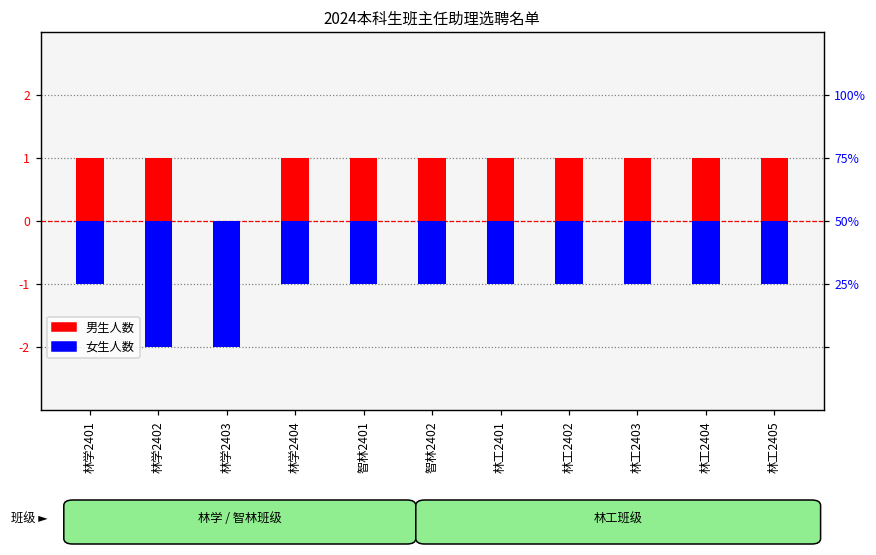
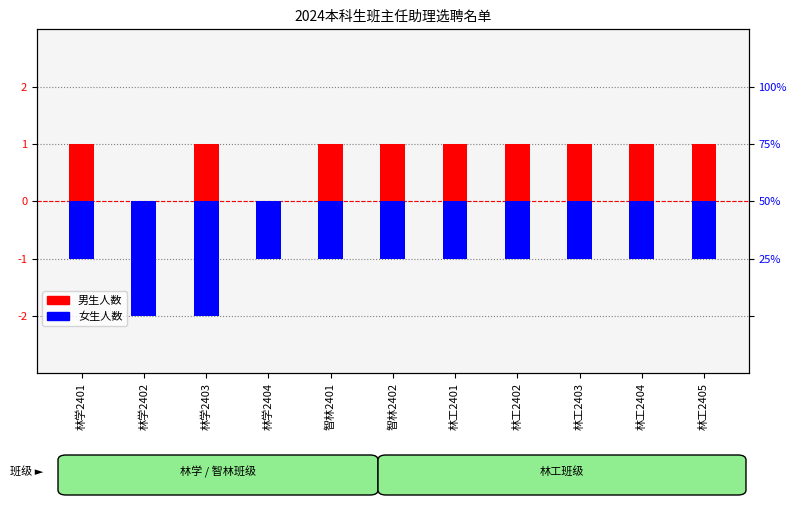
  {
    "男生人数": {
      "林学2401": 1,
-     "林学2402": 1,
-     "林学2403": 0,
-     "林学2404": 1,
+     "林学2402": 0,
+     "林学2403": 1,
+     "林学2404": 0,
      "智林2401": 1,
      "智林2402": 1,
      "林工2401": 1,
      "林工2402": 1,
      "林工2403": 1,
      "林工2404": 1,
      "林工2405": 1
    },
    "女生人数": {
      "林学2401": -1,
      "林学2402": -2,
      "林学2403": -2,
      "林学2404": -1,
      "智林2401": -1,
      "智林2402": -1,
      "林工2401": -1,
      "林工2402": -1,
      "林工2403": -1,
      "林工2404": -1,
      "林工2405": -1
    }
  }
